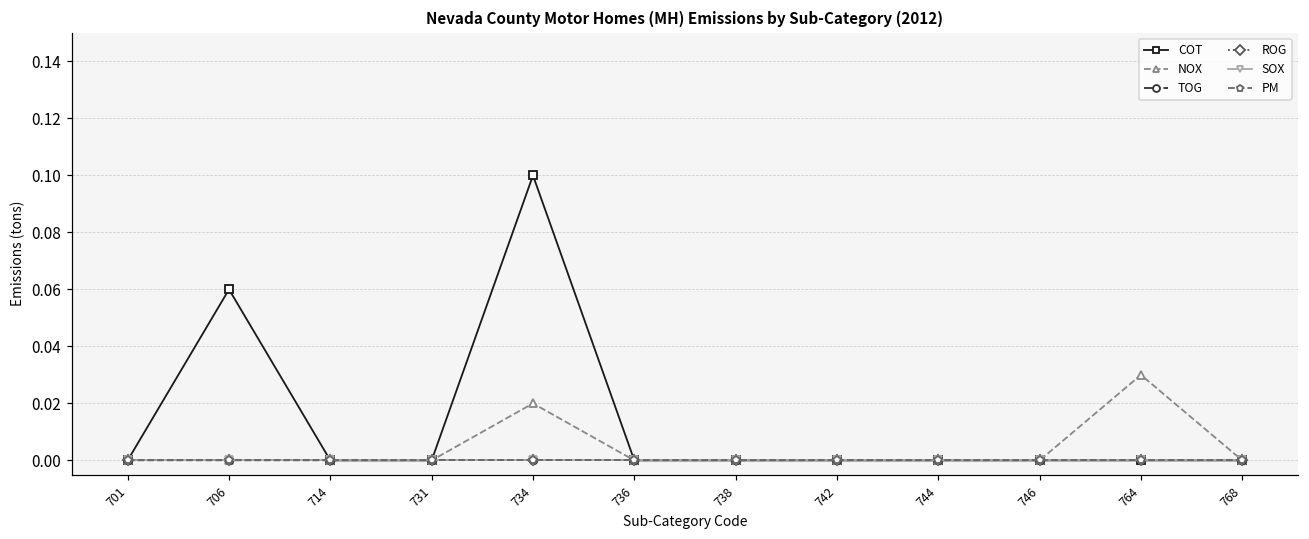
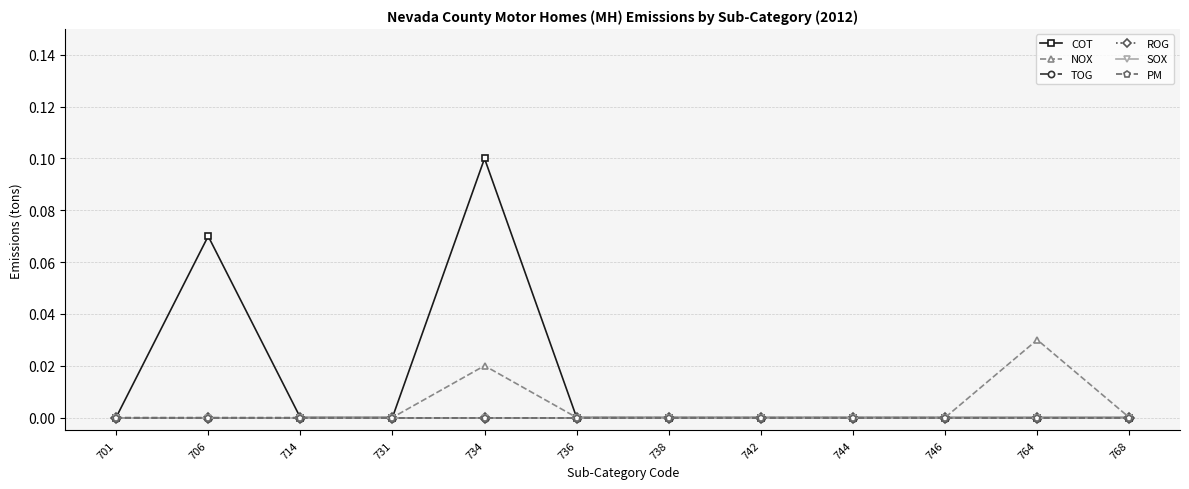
  {
    "COT": {
-     "706": 0.06,
+     "706": 0.07,
      "734": 0.10
    }
  }
